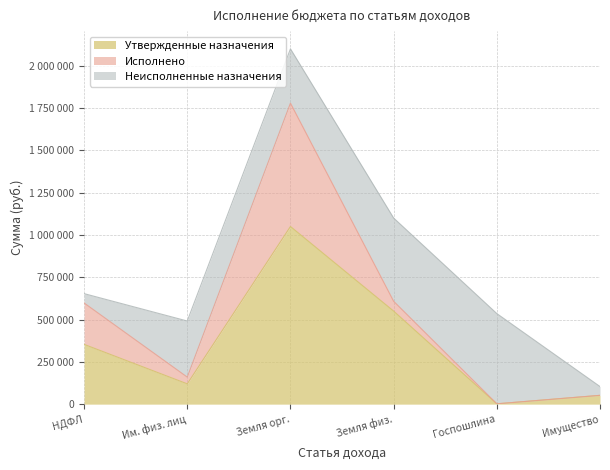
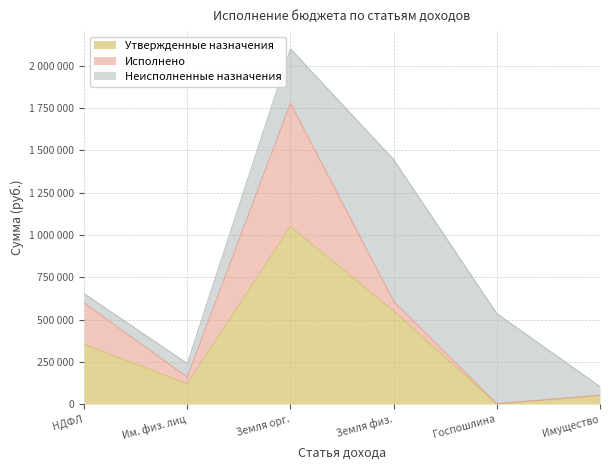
  {
    "Неисполненные назначения": {
      "НДФЛ": 60000,
-     "Им. физ. лиц": 330000,
+     "Им. физ. лиц": 80000,
      "Земля орг.": 320000,
-     "Земля физ.": 490000,
+     "Земля физ.": 840000,
      "Госпошлина": 530000,
      "Имущество": 50000
    }
  }
